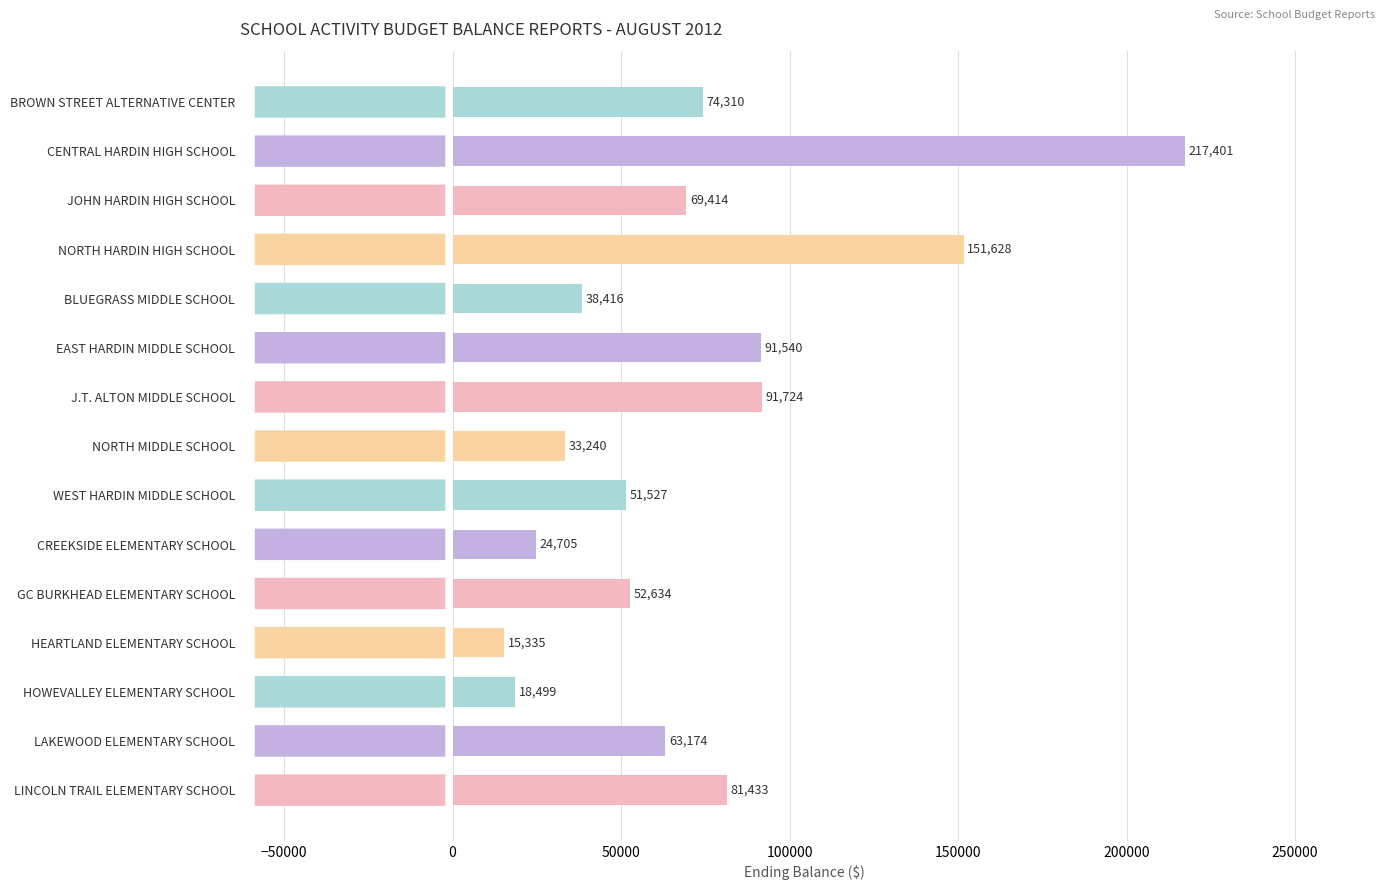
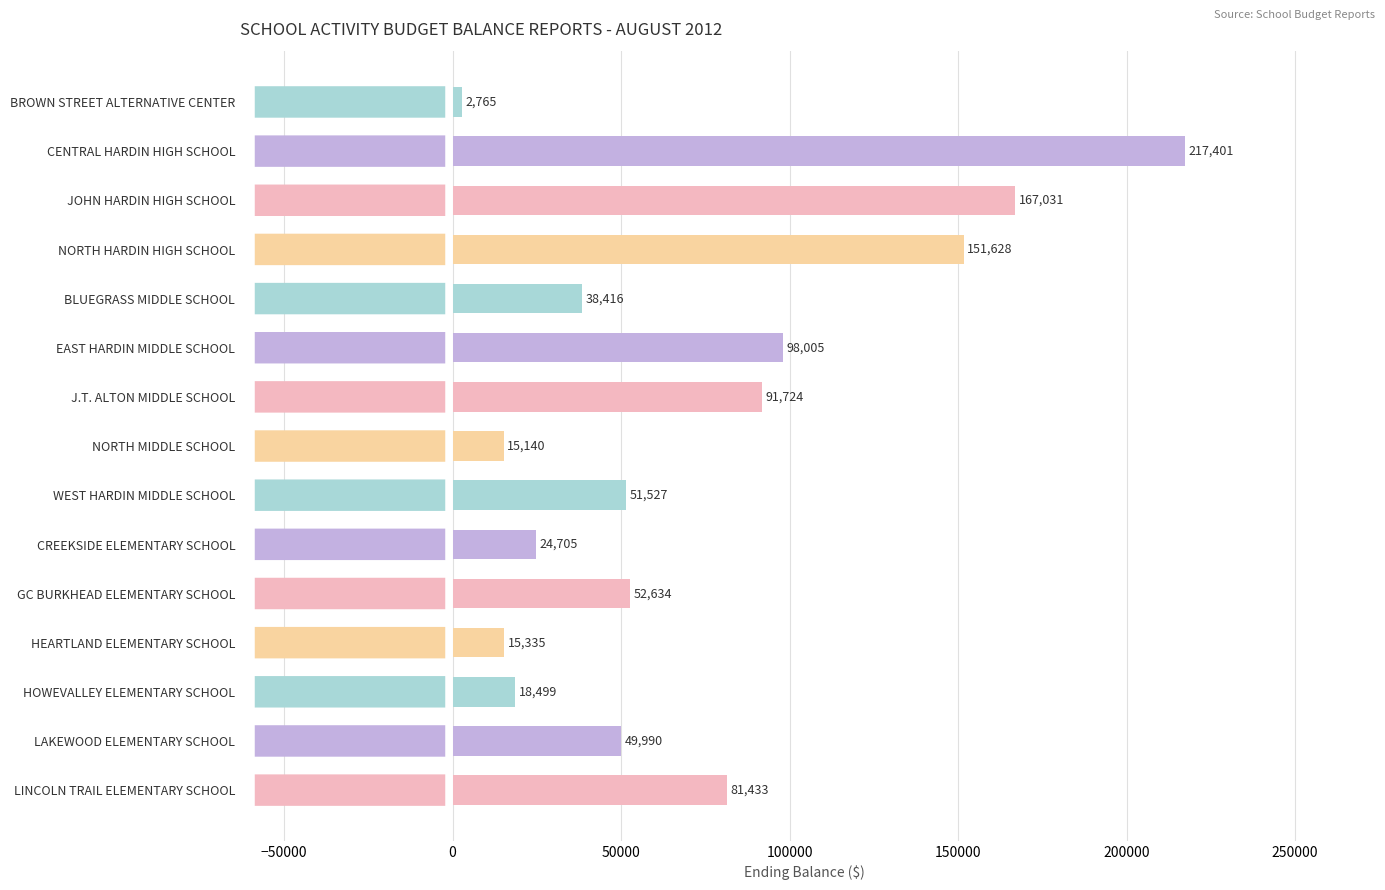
  {
-   "BROWN STREET ALTERNATIVE CENTER": "74,310",
+   "BROWN STREET ALTERNATIVE CENTER": "2,765",
    "CENTRAL HARDIN HIGH SCHOOL": "217,401",
-   "JOHN HARDIN HIGH SCHOOL": "69,414",
+   "JOHN HARDIN HIGH SCHOOL": "167,031",
    "NORTH HARDIN HIGH SCHOOL": "151,628",
    "BLUEGRASS MIDDLE SCHOOL": "38,416",
-   "EAST HARDIN MIDDLE SCHOOL": "91,540",
+   "EAST HARDIN MIDDLE SCHOOL": "98,005",
    "J.T. ALTON MIDDLE SCHOOL": "91,724",
-   "NORTH MIDDLE SCHOOL": "33,240",
+   "NORTH MIDDLE SCHOOL": "15,140",
    "WEST HARDIN MIDDLE SCHOOL": "51,527",
    "CREEKSIDE ELEMENTARY SCHOOL": "24,705",
    "GC BURKHEAD ELEMENTARY SCHOOL": "52,634",
    "HEARTLAND ELEMENTARY SCHOOL": "15,335",
    "HOWEVALLEY ELEMENTARY SCHOOL": "18,499",
-   "LAKEWOOD ELEMENTARY SCHOOL": "63,174",
+   "LAKEWOOD ELEMENTARY SCHOOL": "49,990",
    "LINCOLN TRAIL ELEMENTARY SCHOOL": "81,433"
  }
